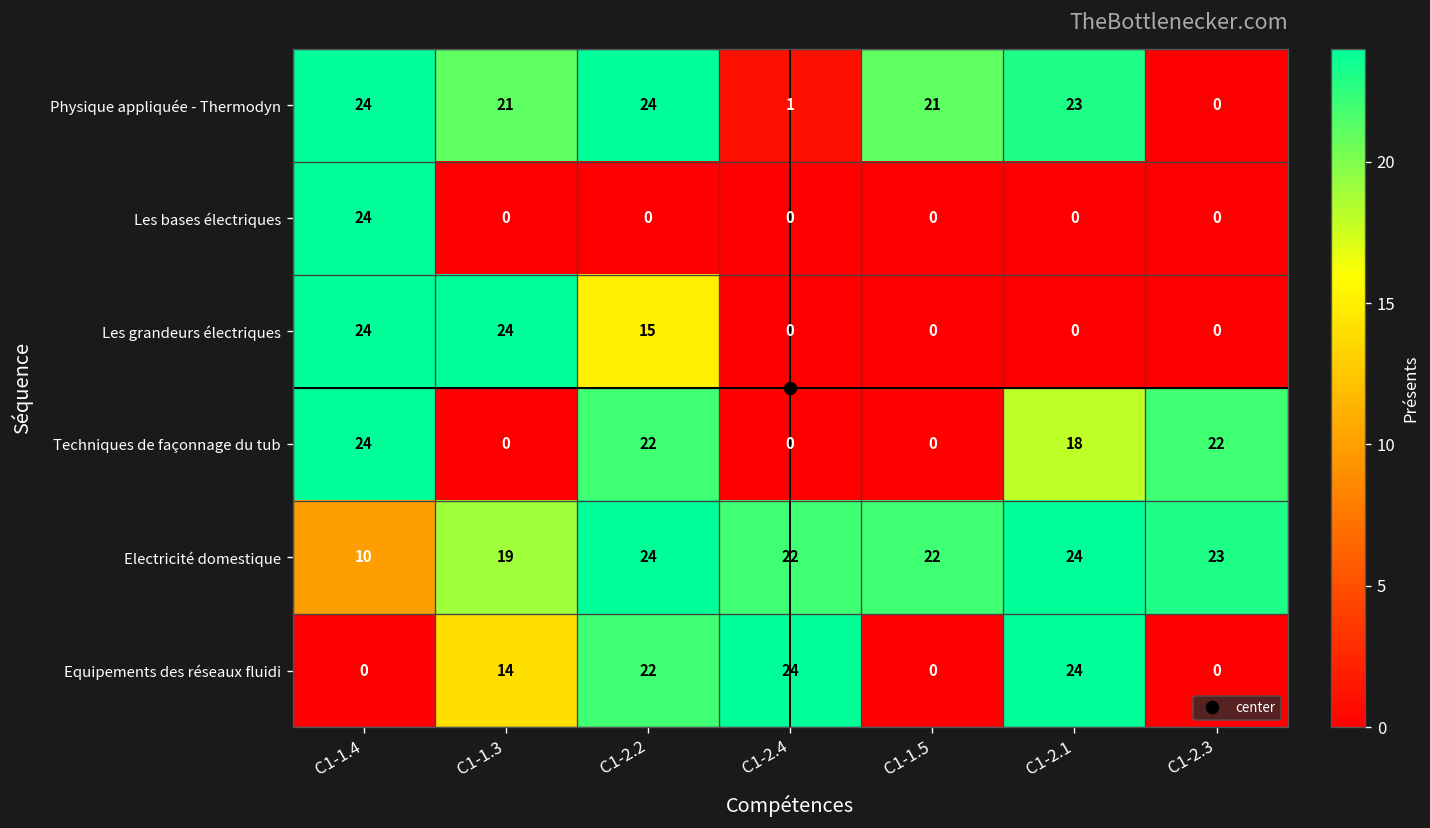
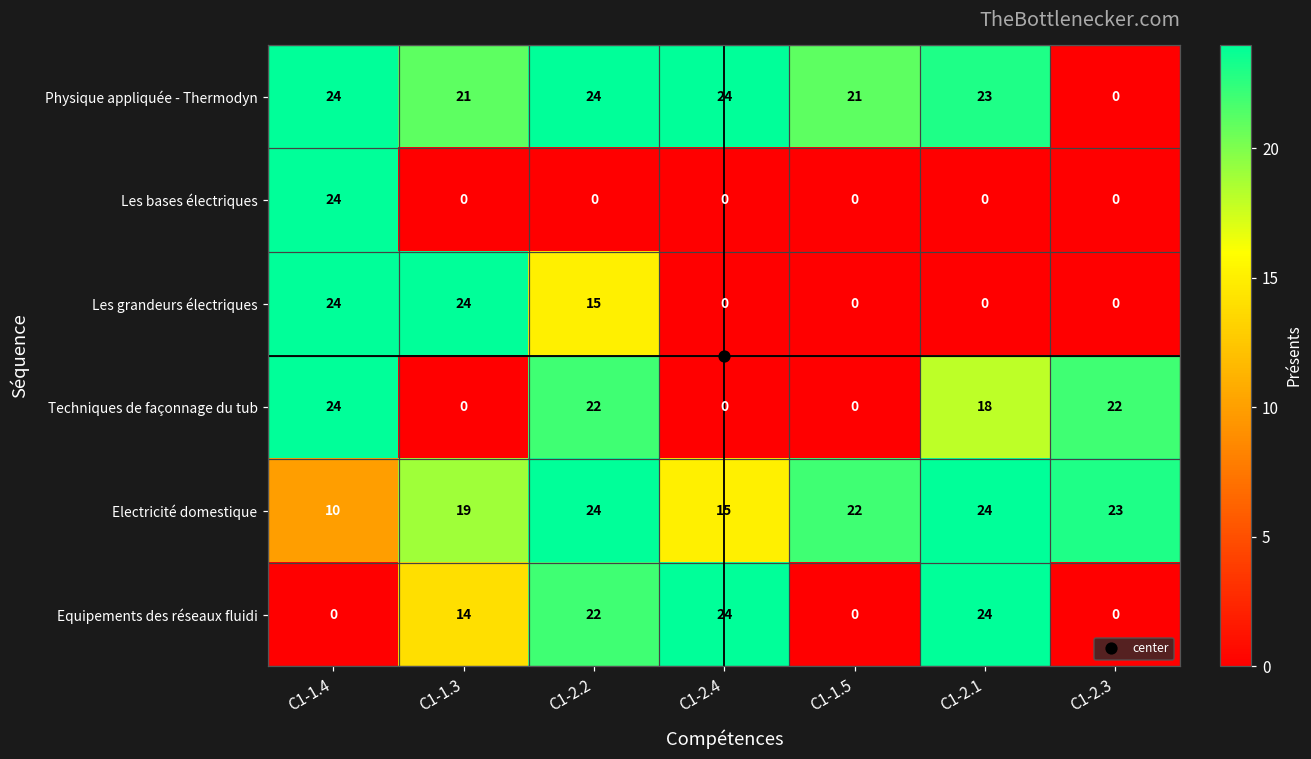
  {
    "Physique appliquée - Thermodyn": {
      "C1-1.4": 24,
      "C1-1.3": 21,
      "C1-2.2": 24,
-     "C1-2.4": 1,
+     "C1-2.4": 24,
      "C1-1.5": 21,
      "C1-2.1": 23,
      "C1-2.3": 0
    },
    "Les bases électriques": {
      "C1-1.4": 24,
      "C1-1.3": 0,
      "C1-2.2": 0,
      "C1-2.4": 0,
      "C1-1.5": 0,
      "C1-2.1": 0,
      "C1-2.3": 0
    },
    "Les grandeurs électriques": {
      "C1-1.4": 24,
      "C1-1.3": 24,
      "C1-2.2": 15,
      "C1-2.4": 0,
      "C1-1.5": 0,
      "C1-2.1": 0,
      "C1-2.3": 0
    },
    "Techniques de façonnage du tub": {
      "C1-1.4": 24,
      "C1-1.3": 0,
      "C1-2.2": 22,
      "C1-2.4": 0,
      "C1-1.5": 0,
      "C1-2.1": 18,
      "C1-2.3": 22
    },
    "Electricité domestique": {
      "C1-1.4": 10,
      "C1-1.3": 19,
      "C1-2.2": 24,
-     "C1-2.4": 22,
+     "C1-2.4": 15,
      "C1-1.5": 22,
      "C1-2.1": 24,
      "C1-2.3": 23
    },
    "Equipements des réseaux fluidi": {
      "C1-1.4": 0,
      "C1-1.3": 14,
      "C1-2.2": 22,
      "C1-2.4": 24,
      "C1-1.5": 0,
      "C1-2.1": 24,
      "C1-2.3": 0
    }
  }
